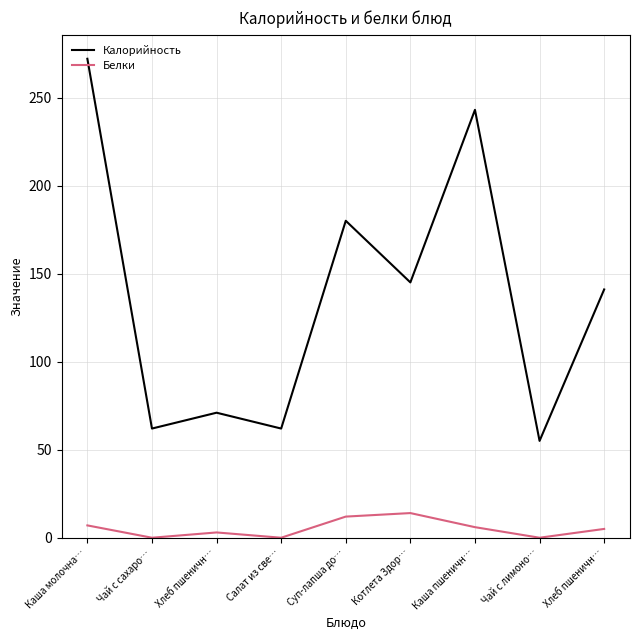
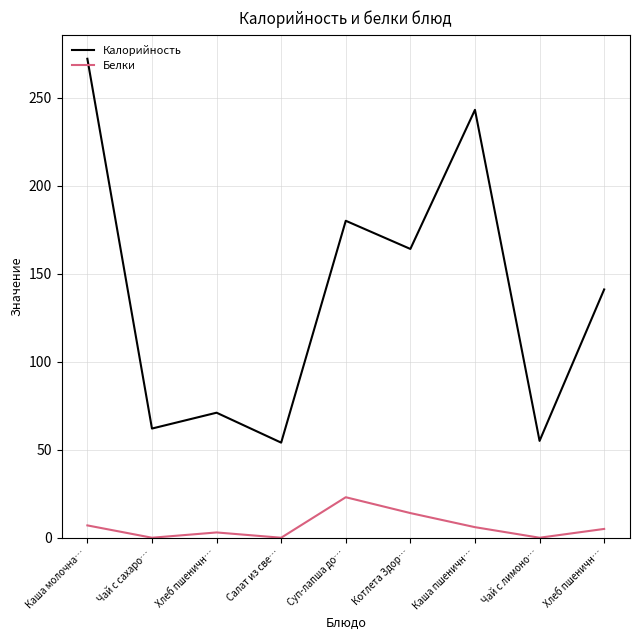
  {
    "Калорийность": {
      "Каша молочна…": 272,
      "Чай с сахаро…": 62,
-     "Салат из све…": 62,
+     "Салат из све…": 54,
      "Суп-лапша до…": 180,
-     "Котлета Здор…": 145,
+     "Котлета Здор…": 164,
      "Каша пшеничн…": 243,
      "Чай с лимоно…": 55
    },
    "Белки": {
      "Каша молочна…": 7,
      "Чай с сахаро…": 0,
      "Салат из све…": 0,
-     "Суп-лапша до…": 12,
+     "Суп-лапша до…": 23,
      "Котлета Здор…": 14,
      "Каша пшеничн…": 6,
      "Чай с лимоно…": 0
    }
  }
